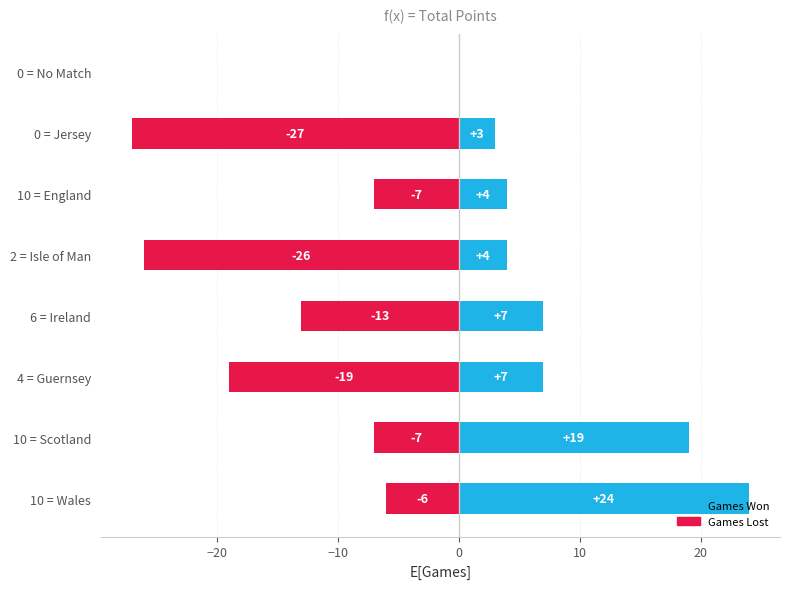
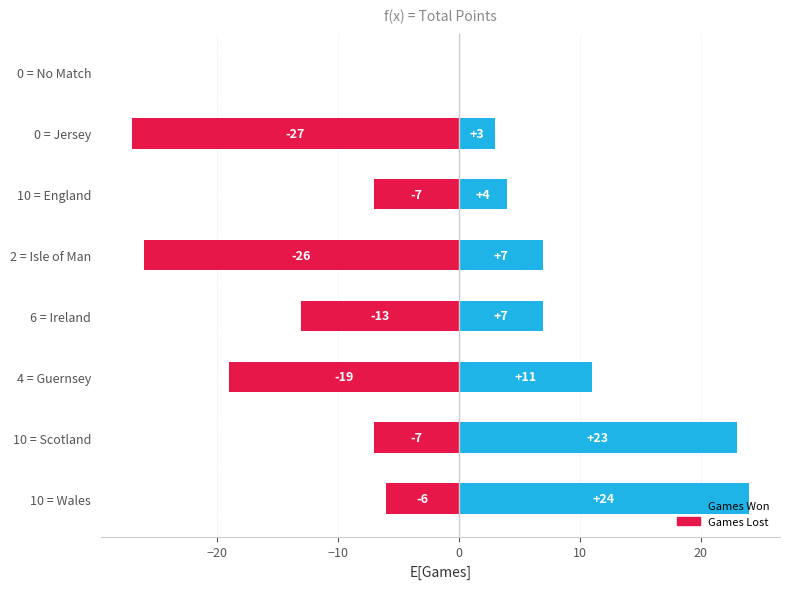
  {
    "Games Won": {
      "0 = Jersey": "+3",
      "10 = England": "+4",
-     "2 = Isle of Man": "+4",
+     "2 = Isle of Man": "+7",
      "6 = Ireland": "+7",
-     "4 = Guernsey": "+7",
-     "10 = Scotland": "+19",
+     "4 = Guernsey": "+11",
+     "10 = Scotland": "+23",
      "10 = Wales": "+24"
    },
    "Games Lost": {
      "0 = Jersey": "-27",
      "10 = England": "-7",
      "2 = Isle of Man": "-26",
      "6 = Ireland": "-13",
      "4 = Guernsey": "-19",
      "10 = Scotland": "-7",
      "10 = Wales": "-6"
    }
  }
